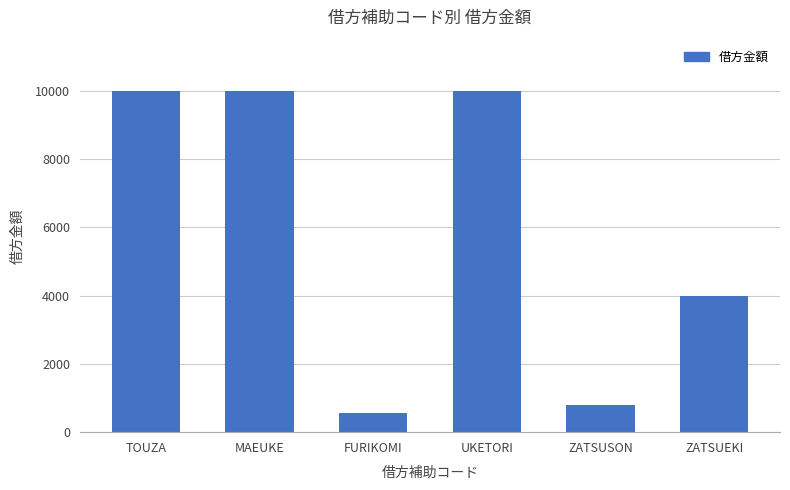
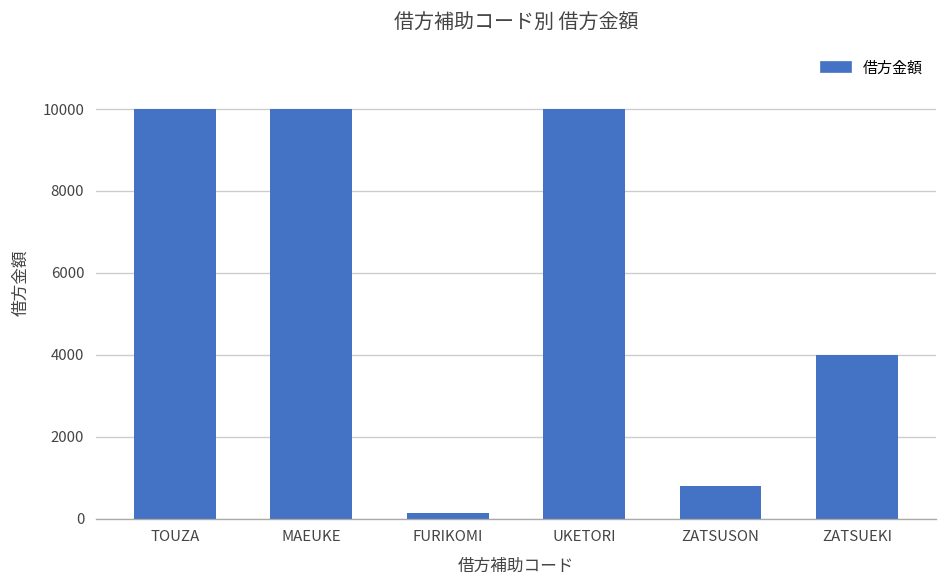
  {
    "TOUZA": 10000,
    "MAEUKE": 10000,
-   "FURIKOMI": 600,
+   "FURIKOMI": 100,
    "UKETORI": 10000,
    "ZATSUSON": 800,
    "ZATSUEKI": 4000
  }
